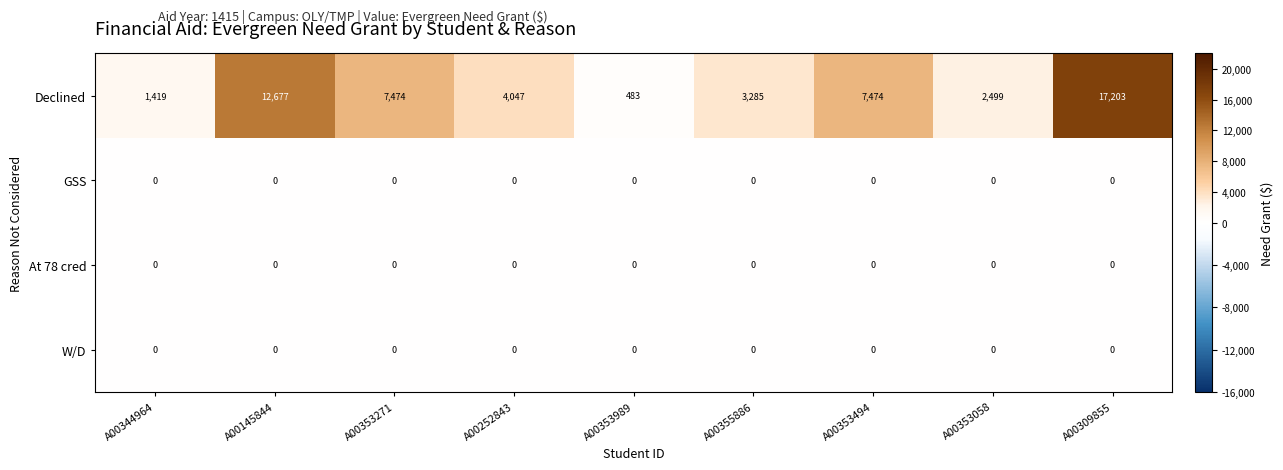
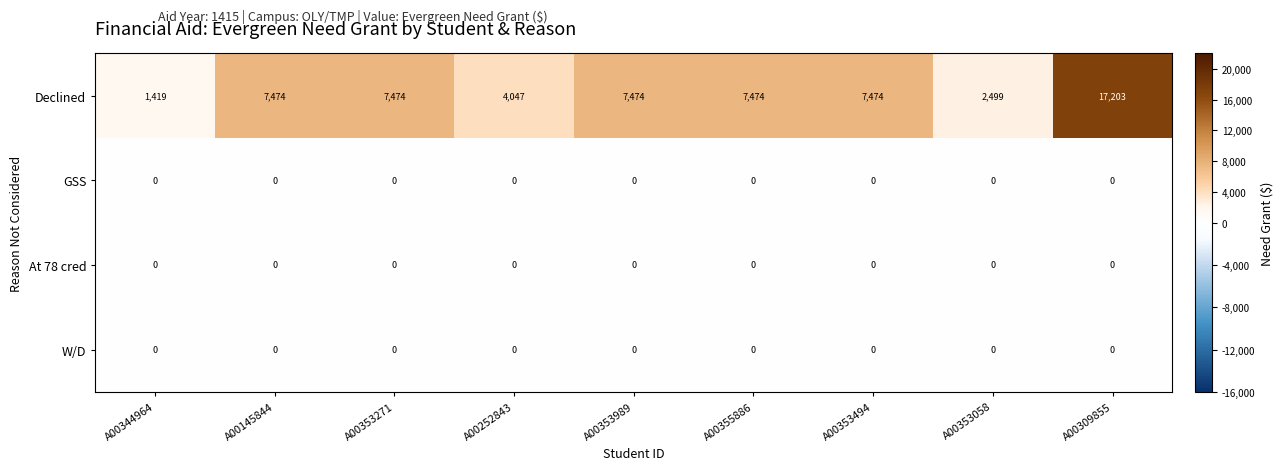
  {
    "Declined": {
      "A00344964": "1,419",
-     "A00145844": "12,677",
+     "A00145844": "7,474",
      "A00353271": "7,474",
      "A00252843": "4,047",
-     "A00353989": "483",
-     "A00355886": "3,285",
+     "A00353989": "7,474",
+     "A00355886": "7,474",
      "A00353494": "7,474",
      "A00353058": "2,499",
      "A00309855": "17,203"
    },
    "GSS": {
      "A00344964": "0",
      "A00145844": "0",
      "A00353271": "0",
      "A00252843": "0",
      "A00353989": "0",
      "A00355886": "0",
      "A00353494": "0",
      "A00353058": "0",
      "A00309855": "0"
    },
    "At 78 cred": {
      "A00344964": "0",
      "A00145844": "0",
      "A00353271": "0",
      "A00252843": "0",
      "A00353989": "0",
      "A00355886": "0",
      "A00353494": "0",
      "A00353058": "0",
      "A00309855": "0"
    },
    "W/D": {
      "A00344964": "0",
      "A00145844": "0",
      "A00353271": "0",
      "A00252843": "0",
      "A00353989": "0",
      "A00355886": "0",
      "A00353494": "0",
      "A00353058": "0",
      "A00309855": "0"
    }
  }
